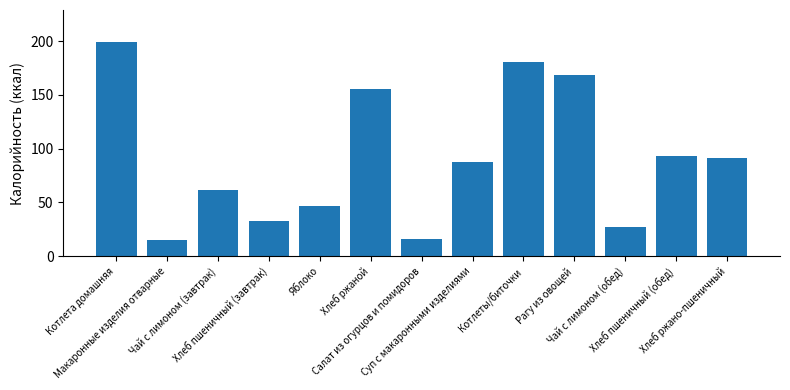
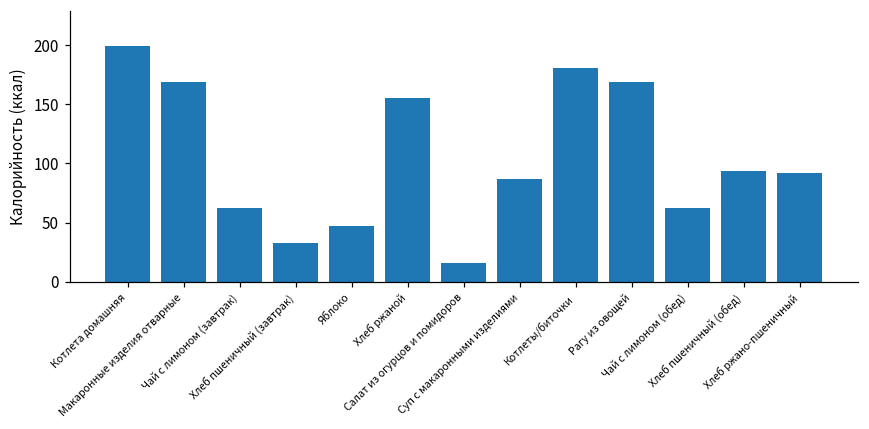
  {
    "Котлета домашняя": 199,
-   "Макаронные изделия отварные": 15,
+   "Макаронные изделия отварные": 168,
    "Чай с лимоном (завтрак)": 62,
    "Хлеб пшеничный (завтрак)": 33,
    "Яблоко": 47,
    "Хлеб ржаной": 155,
    "Салат из огурцов и помидоров": 16,
    "Суп с макаронными изделиями": 87,
    "Котлеты/биточки": 181,
    "Рагу из овощей": 168,
-   "Чай с лимоном (обед)": 27,
+   "Чай с лимоном (обед)": 62,
    "Хлеб пшеничный (обед)": 94,
    "Хлеб ржано-пшеничный": 92
  }
